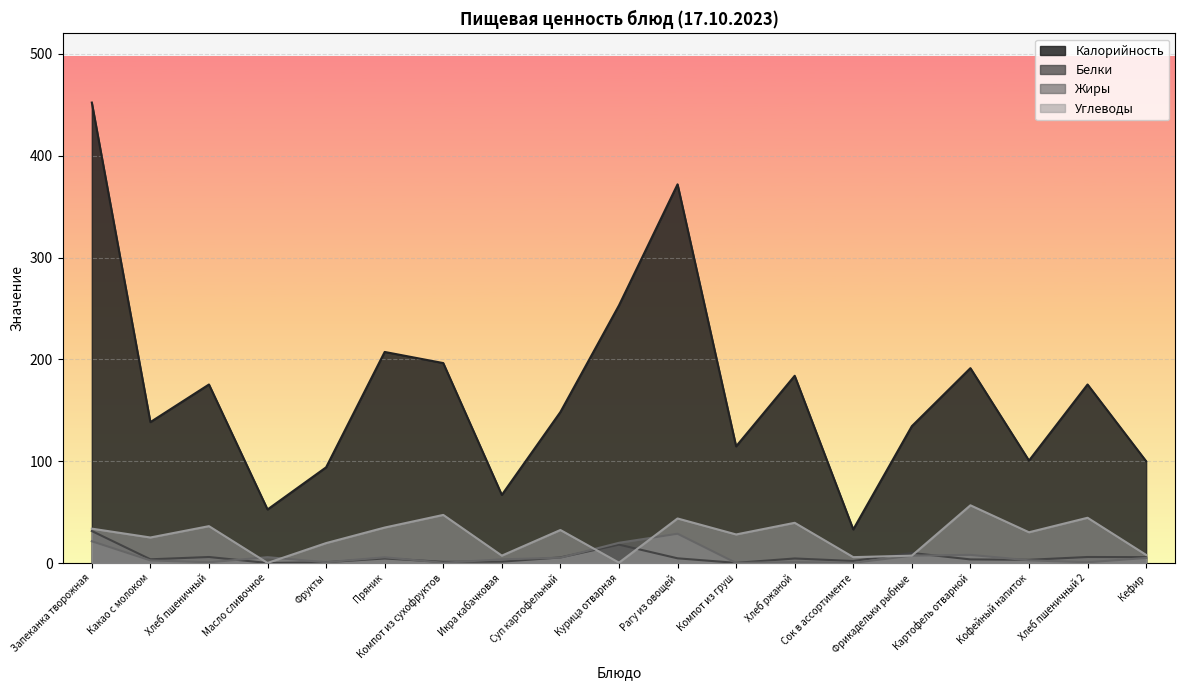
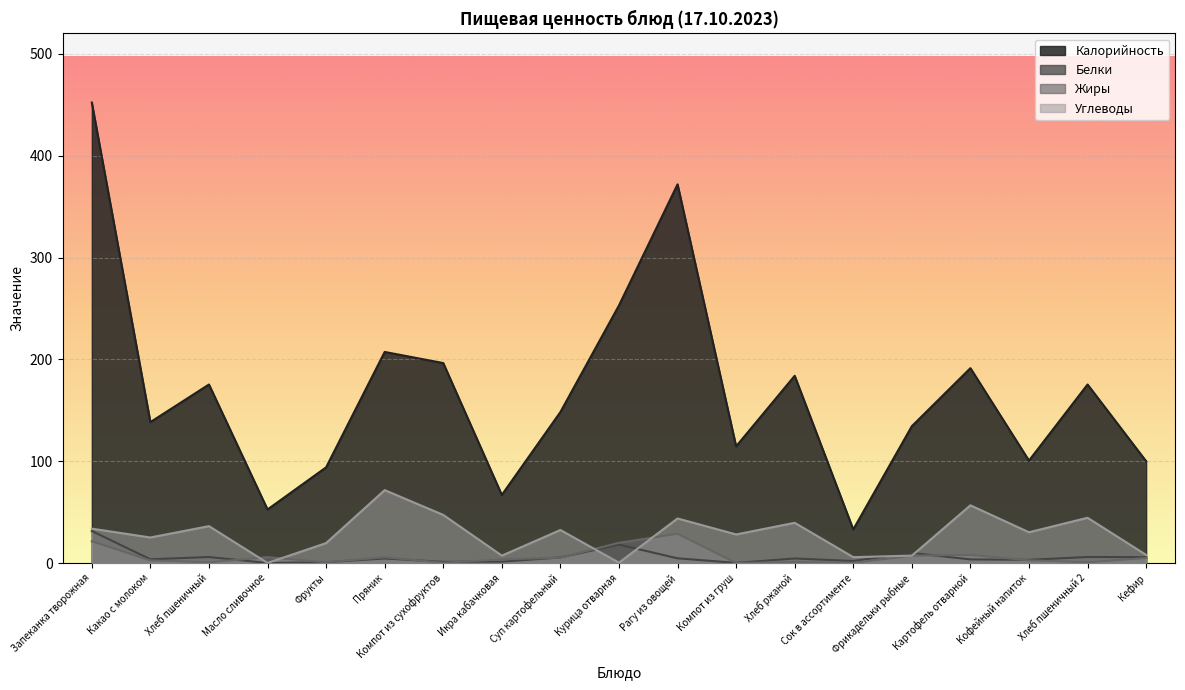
  {
    "Углеводы": {
      "Какао с молоком": 25,
      "Хлеб пшеничный": 36,
      "Фрукты": 20,
-     "Пряник": 35,
+     "Пряник": 72,
      "Компот из сухофруктов": 47,
      "Икра кабачковая": 7,
      "Суп картофельный": 32,
      "Курица отварная": 0,
      "Рагу из овощей": 44,
      "Компот из груш": 28,
      "Хлеб ржаной": 40,
      "Сок в ассортименте": 6,
      "Картофель отварной": 57,
      "Кофейный напиток": 30,
      "Хлеб пшеничный 2": 44
    }
  }
